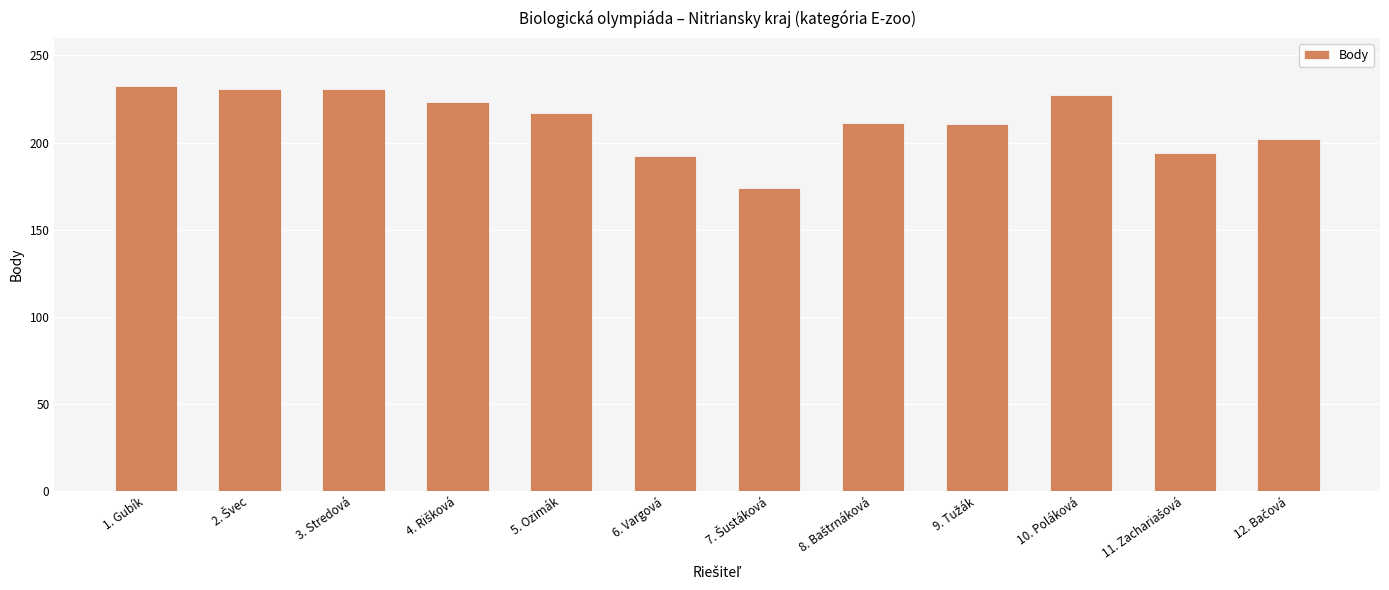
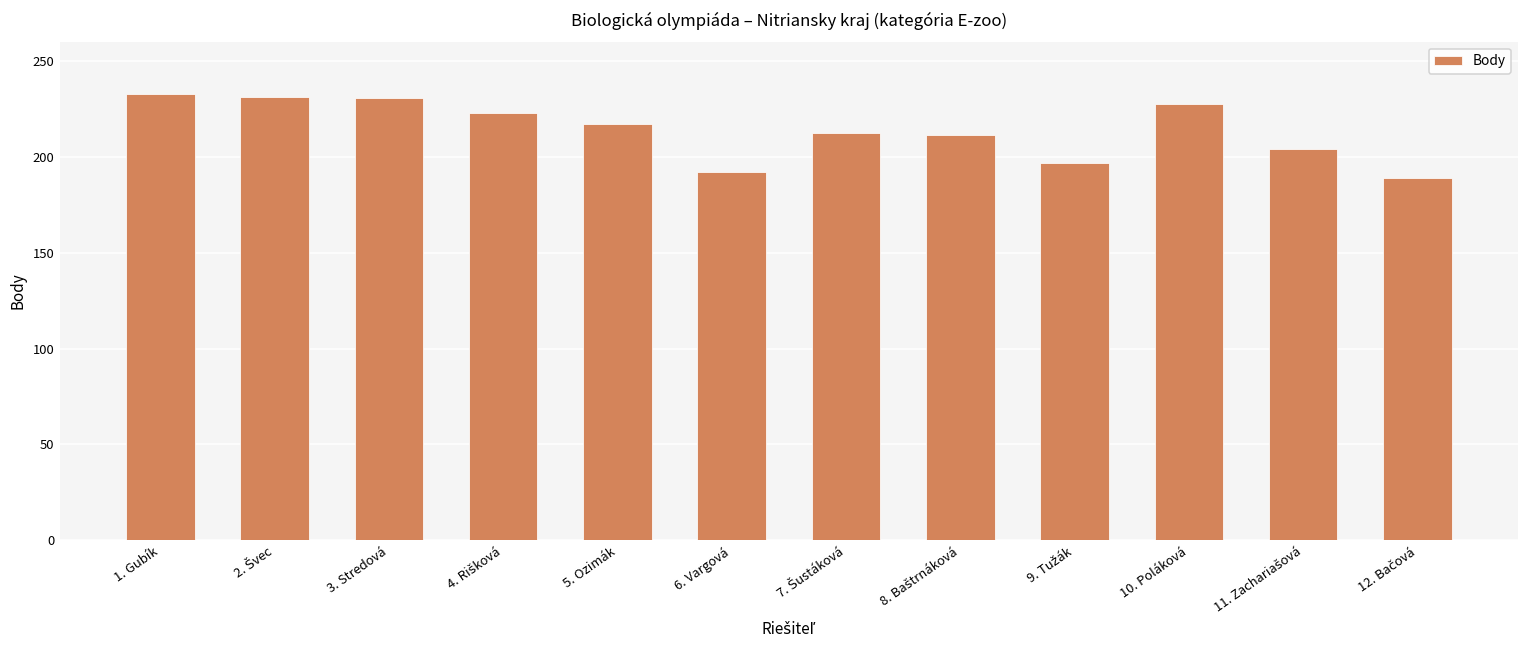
  {
    "1. Gubík": 233,
    "2. Švec": 231,
    "3. Stredová": 231,
    "4. Rišková": 223,
    "5. Ozimák": 217,
    "6. Vargová": 192,
-   "7. Šustáková": 174,
+   "7. Šustáková": 213,
    "8. Baštrnáková": 212,
-   "9. Tužák": 211,
+   "9. Tužák": 197,
    "10. Poláková": 228,
-   "11. Zachariašová": 194,
-   "12. Bačová": 202
+   "11. Zachariašová": 204,
+   "12. Bačová": 189
  }
